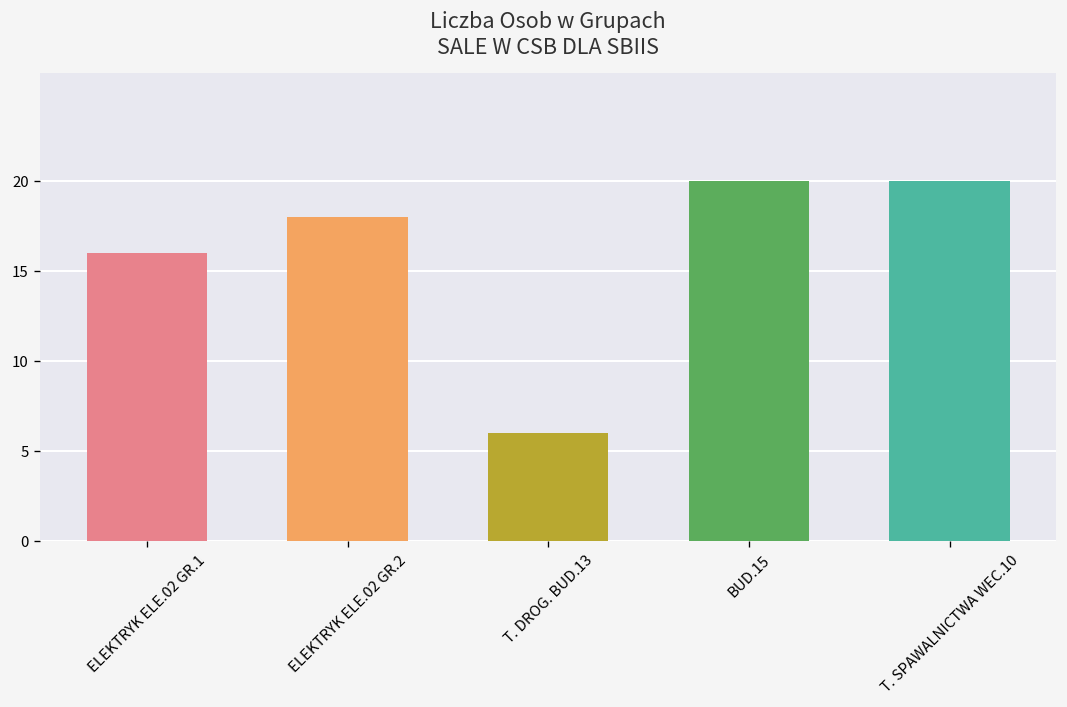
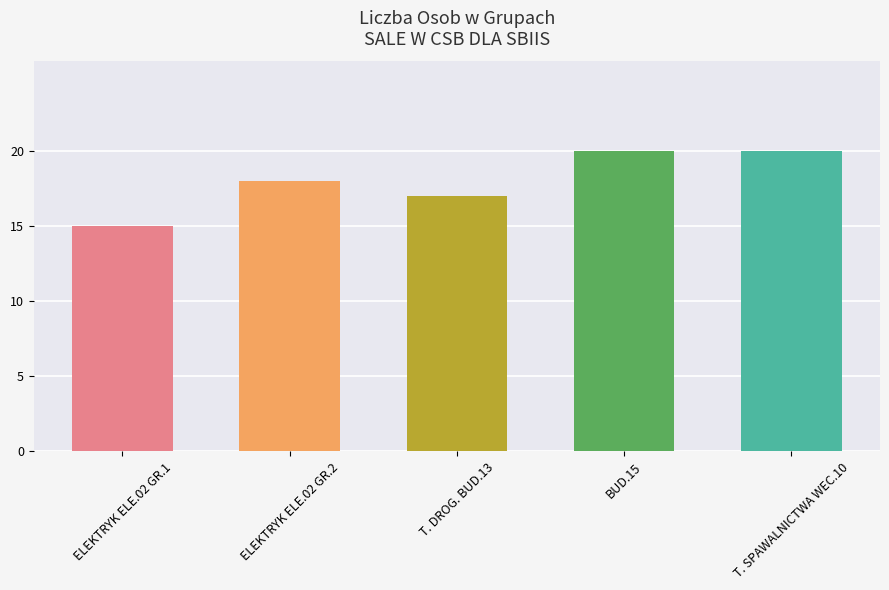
  {
-   "ELEKTRYK ELE.02 GR.1": 16,
+   "ELEKTRYK ELE.02 GR.1": 15,
    "ELEKTRYK ELE.02 GR.2": 18,
-   "T. DROG. BUD.13": 6,
+   "T. DROG. BUD.13": 17,
    "BUD.15": 20,
    "T. SPAWALNICTWA WEC.10": 20
  }
